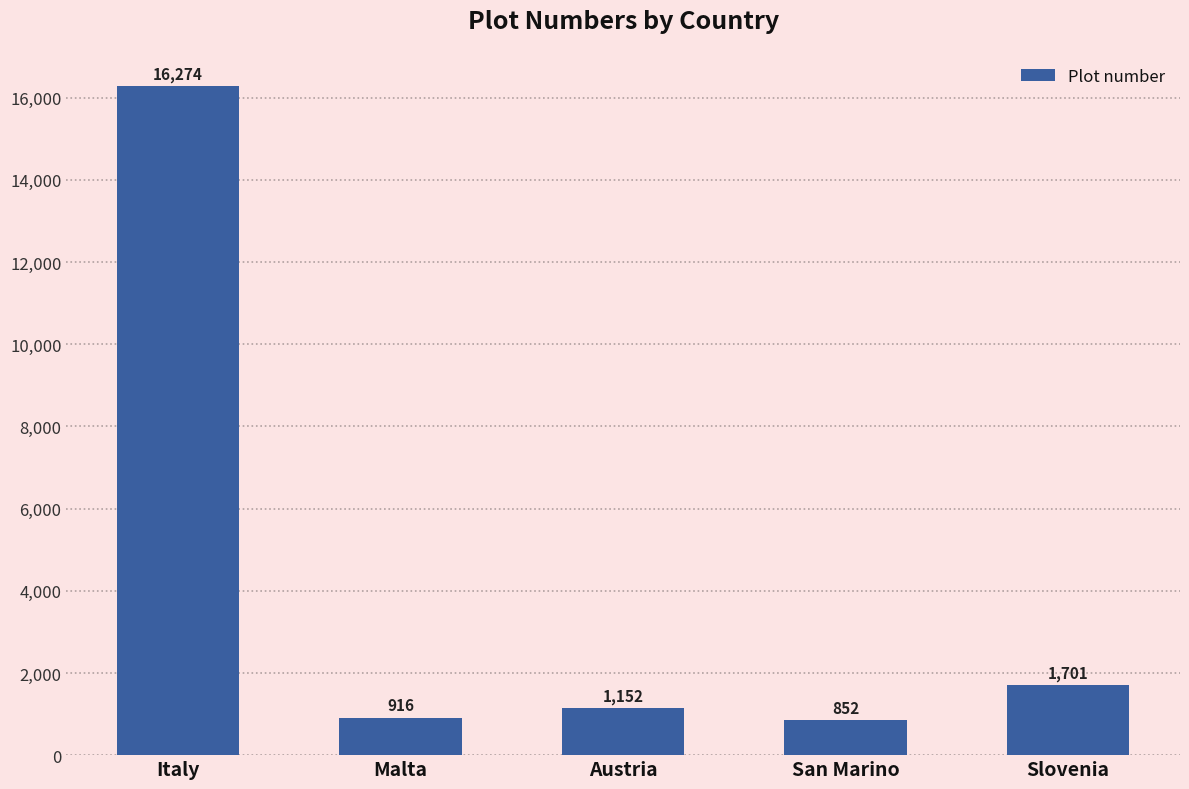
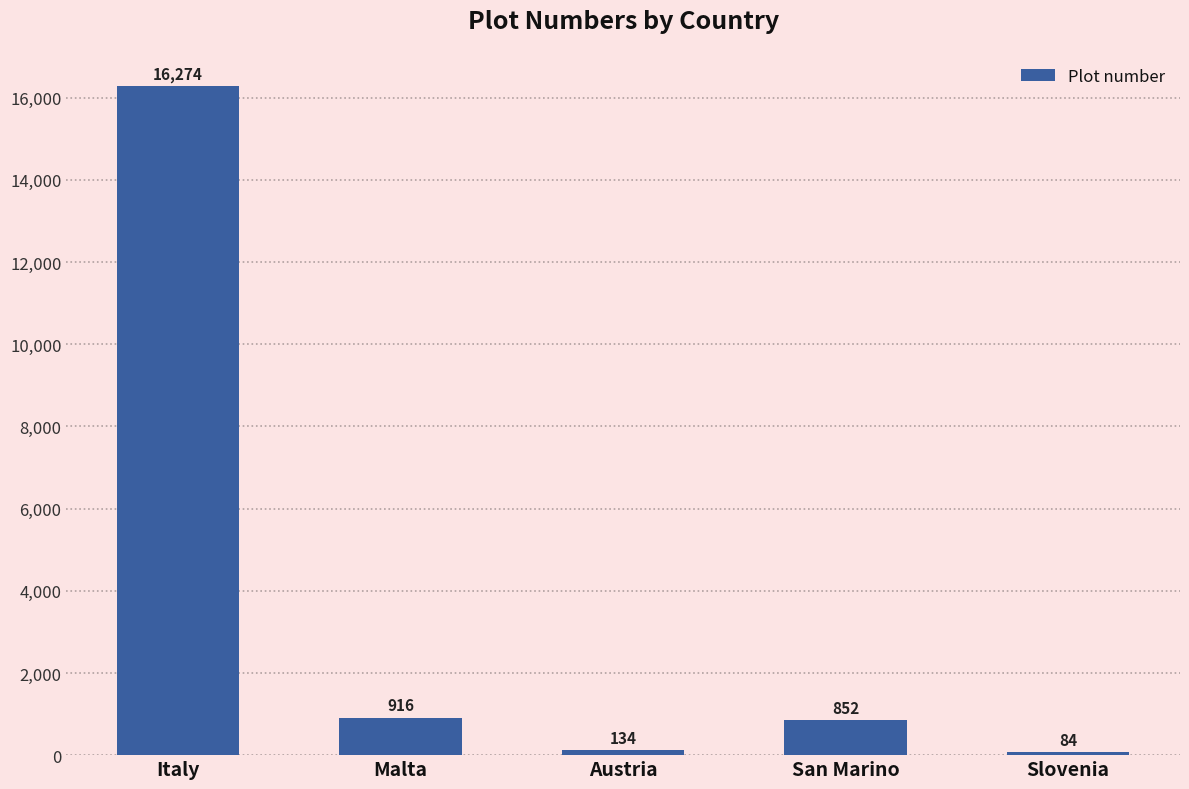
  {
    "Italy": "16,274",
    "Malta": "916",
-   "Austria": "1,152",
+   "Austria": "134",
    "San Marino": "852",
-   "Slovenia": "1,701"
+   "Slovenia": "84"
  }
